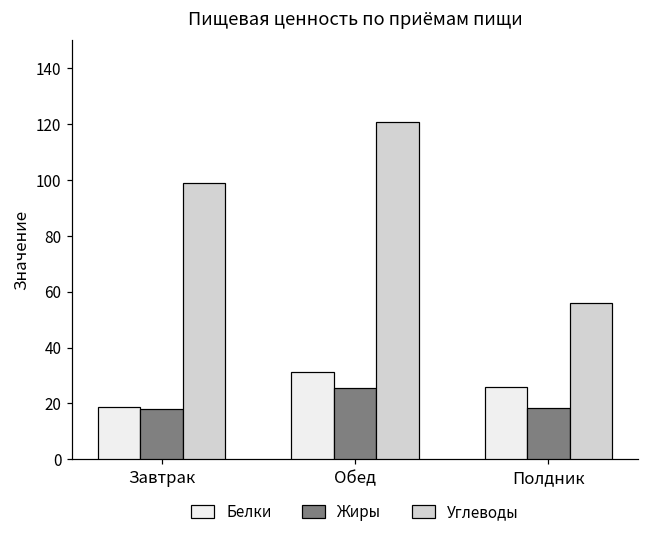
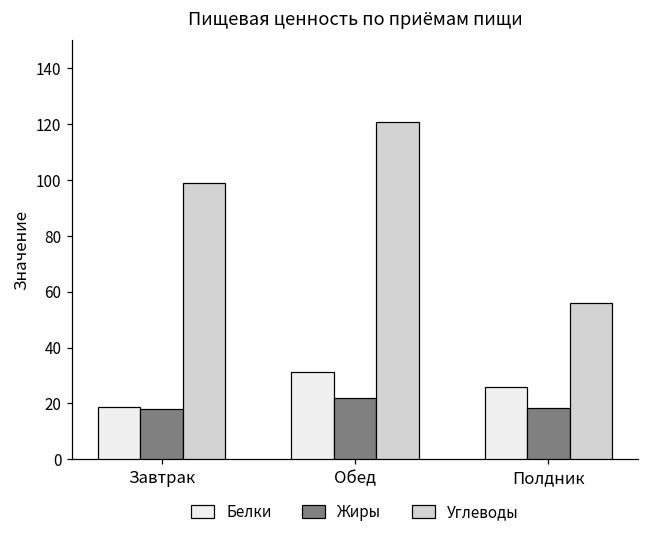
  {
    "Жиры": {
      "Завтрак": 18,
-     "Обед": 26,
+     "Обед": 22,
      "Полдник": 18
    }
  }
